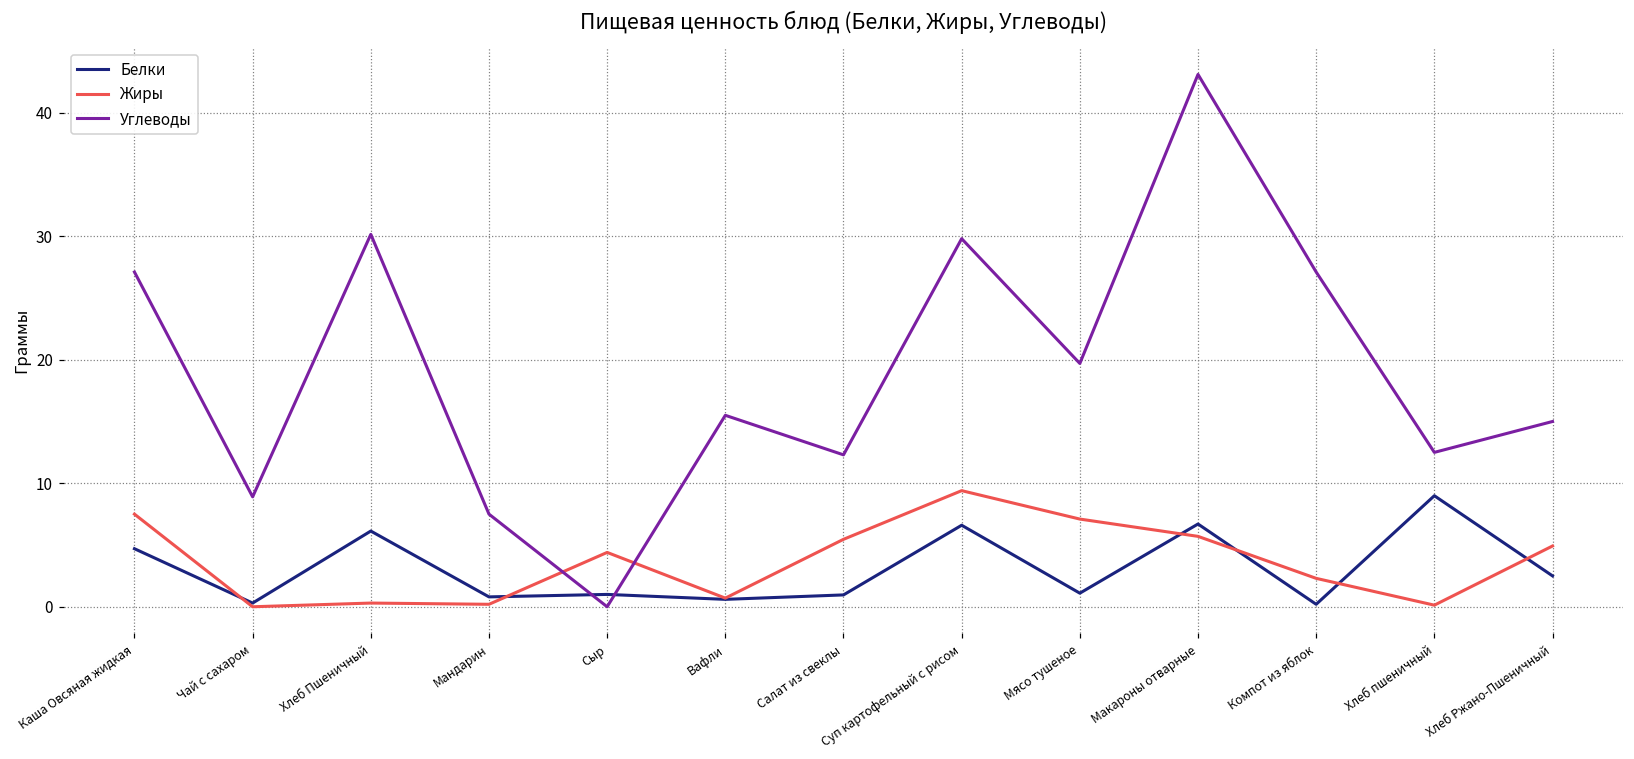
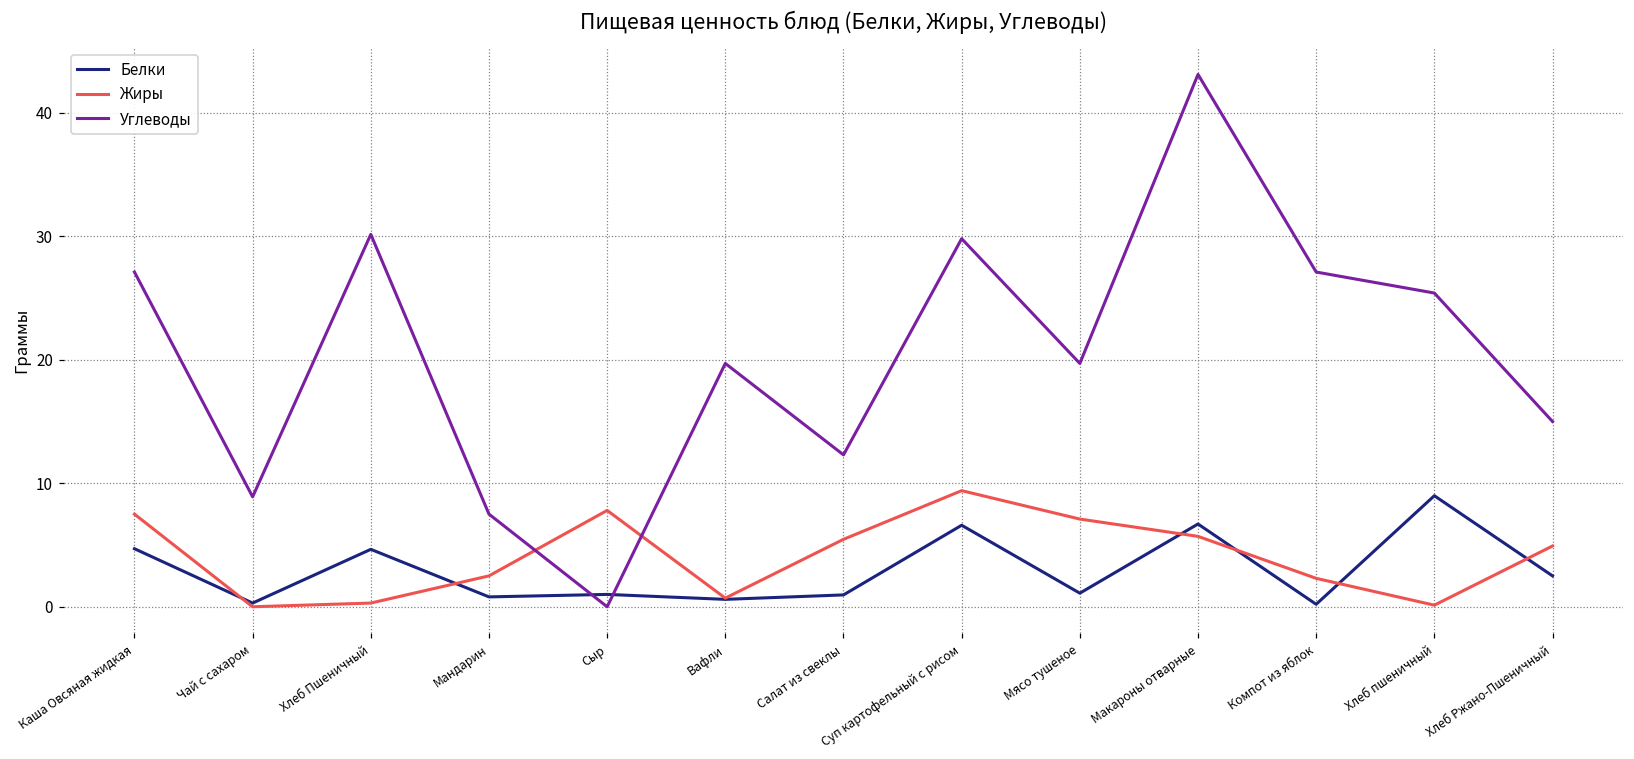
  {
    "Белки": {
      "Каша Овсяная жидкая": 4.7,
      "Чай с сахаром": 0.3,
-     "Хлеб Пшеничный": 6.1,
+     "Хлеб Пшеничный": 4.7,
      "Мандарин": 0.8,
      "Сыр": 1.0,
      "Салат из свеклы": 1.0,
      "Суп картофельный с рисом": 6.6,
      "Мясо тушеное": 1.1,
      "Макароны отварные": 6.7,
      "Компот из яблок": 0.2,
      "Хлеб пшеничный": 9.0,
      "Хлеб Ржано-Пшеничный": 2.5
    },
    "Жиры": {
      "Каша Овсяная жидкая": 7.5,
      "Чай с сахаром": 0.0,
      "Хлеб Пшеничный": 0.3,
-     "Мандарин": 0.2,
-     "Сыр": 4.4,
+     "Мандарин": 2.5,
+     "Сыр": 7.8,
      "Салат из свеклы": 5.5,
      "Суп картофельный с рисом": 9.4,
      "Мясо тушеное": 7.1,
      "Макароны отварные": 5.7,
      "Компот из яблок": 2.3,
      "Хлеб пшеничный": 0.1,
      "Хлеб Ржано-Пшеничный": 4.9
    },
    "Углеводы": {
      "Каша Овсяная жидкая": 27.1,
      "Чай с сахаром": 8.9,
      "Хлеб Пшеничный": 30.2,
      "Мандарин": 7.5,
      "Сыр": 0.0,
-     "Вафли": 15.5,
+     "Вафли": 19.7,
      "Салат из свеклы": 12.3,
      "Суп картофельный с рисом": 29.8,
      "Мясо тушеное": 19.7,
      "Макароны отварные": 43.1,
      "Компот из яблок": 27.1,
-     "Хлеб пшеничный": 12.5,
+     "Хлеб пшеничный": 25.4,
      "Хлеб Ржано-Пшеничный": 15.0
    }
  }
